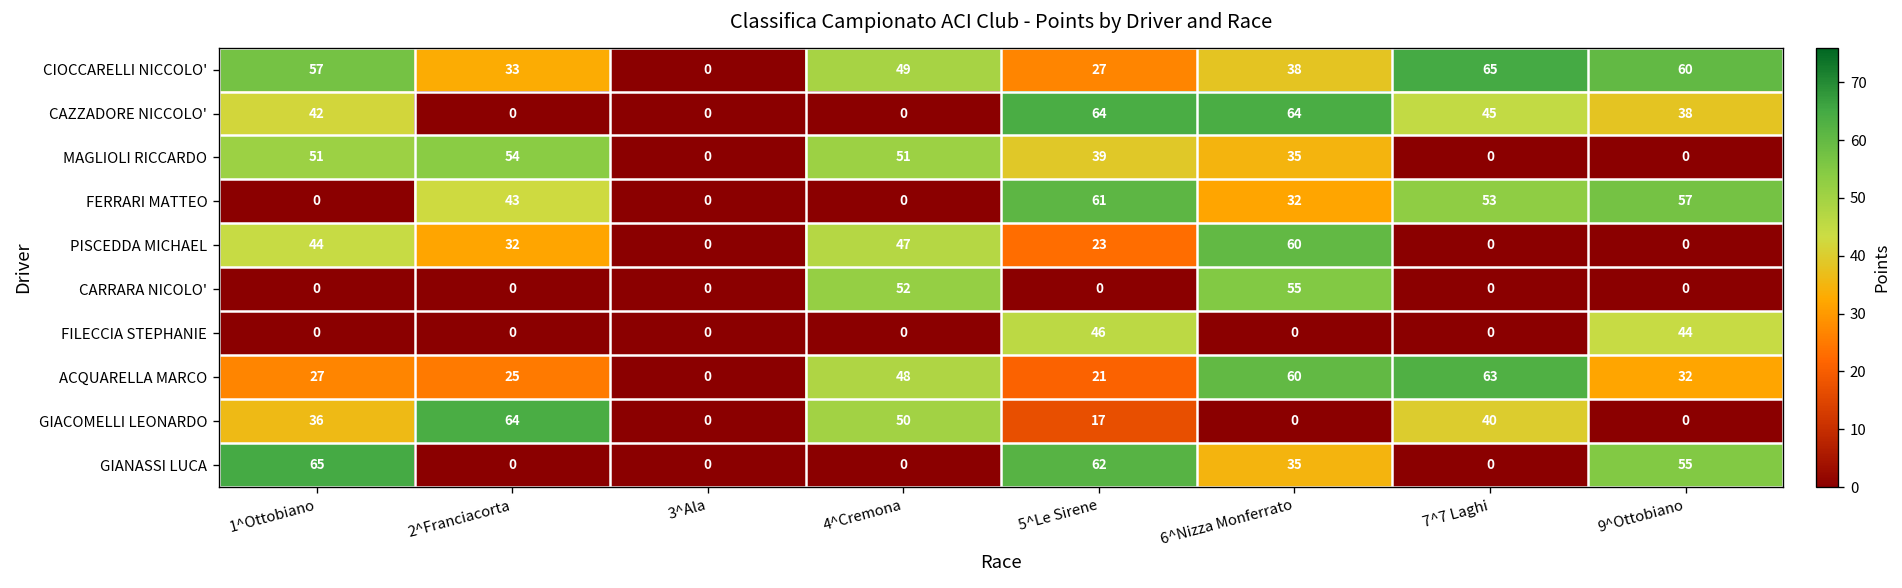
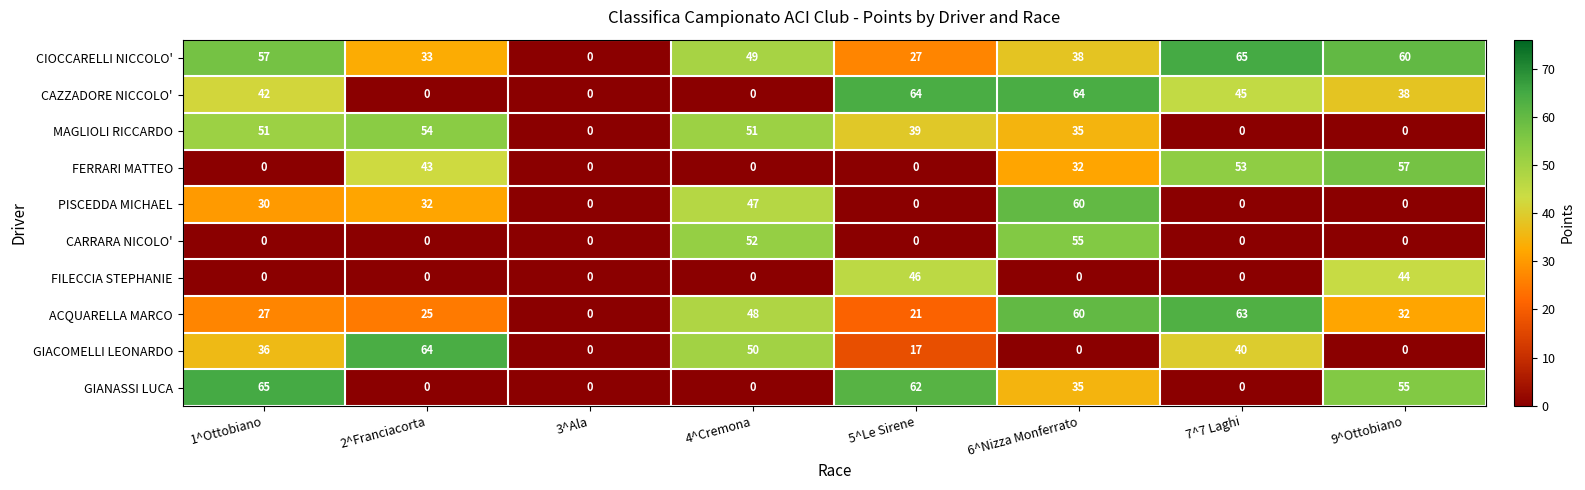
  {
    "CIOCCARELLI NICCOLO'": {
      "1^Ottobiano": 57,
      "2^Franciacorta": 33,
      "3^Ala": 0,
      "4^Cremona": 49,
      "5^Le Sirene": 27,
      "6^Nizza Monferrato": 38,
      "7^7 Laghi": 65,
      "9^Ottobiano": 60
    },
    "CAZZADORE NICCOLO'": {
      "1^Ottobiano": 42,
      "2^Franciacorta": 0,
      "3^Ala": 0,
      "4^Cremona": 0,
      "5^Le Sirene": 64,
      "6^Nizza Monferrato": 64,
      "7^7 Laghi": 45,
      "9^Ottobiano": 38
    },
    "MAGLIOLI RICCARDO": {
      "1^Ottobiano": 51,
      "2^Franciacorta": 54,
      "3^Ala": 0,
      "4^Cremona": 51,
      "5^Le Sirene": 39,
      "6^Nizza Monferrato": 35,
      "7^7 Laghi": 0,
      "9^Ottobiano": 0
    },
    "FERRARI MATTEO": {
      "1^Ottobiano": 0,
      "2^Franciacorta": 43,
      "3^Ala": 0,
      "4^Cremona": 0,
-     "5^Le Sirene": 61,
+     "5^Le Sirene": 0,
      "6^Nizza Monferrato": 32,
      "7^7 Laghi": 53,
      "9^Ottobiano": 57
    },
    "PISCEDDA MICHAEL": {
-     "1^Ottobiano": 44,
+     "1^Ottobiano": 30,
      "2^Franciacorta": 32,
      "3^Ala": 0,
      "4^Cremona": 47,
-     "5^Le Sirene": 23,
+     "5^Le Sirene": 0,
      "6^Nizza Monferrato": 60,
      "7^7 Laghi": 0,
      "9^Ottobiano": 0
    },
    "CARRARA NICOLO'": {
      "1^Ottobiano": 0,
      "2^Franciacorta": 0,
      "3^Ala": 0,
      "4^Cremona": 52,
      "5^Le Sirene": 0,
      "6^Nizza Monferrato": 55,
      "7^7 Laghi": 0,
      "9^Ottobiano": 0
    },
    "FILECCIA STEPHANIE": {
      "1^Ottobiano": 0,
      "2^Franciacorta": 0,
      "3^Ala": 0,
      "4^Cremona": 0,
      "5^Le Sirene": 46,
      "6^Nizza Monferrato": 0,
      "7^7 Laghi": 0,
      "9^Ottobiano": 44
    },
    "ACQUARELLA MARCO": {
      "1^Ottobiano": 27,
      "2^Franciacorta": 25,
      "3^Ala": 0,
      "4^Cremona": 48,
      "5^Le Sirene": 21,
      "6^Nizza Monferrato": 60,
      "7^7 Laghi": 63,
      "9^Ottobiano": 32
    },
    "GIACOMELLI LEONARDO": {
      "1^Ottobiano": 36,
      "2^Franciacorta": 64,
      "3^Ala": 0,
      "4^Cremona": 50,
      "5^Le Sirene": 17,
      "6^Nizza Monferrato": 0,
      "7^7 Laghi": 40,
      "9^Ottobiano": 0
    },
    "GIANASSI LUCA": {
      "1^Ottobiano": 65,
      "2^Franciacorta": 0,
      "3^Ala": 0,
      "4^Cremona": 0,
      "5^Le Sirene": 62,
      "6^Nizza Monferrato": 35,
      "7^7 Laghi": 0,
      "9^Ottobiano": 55
    }
  }
